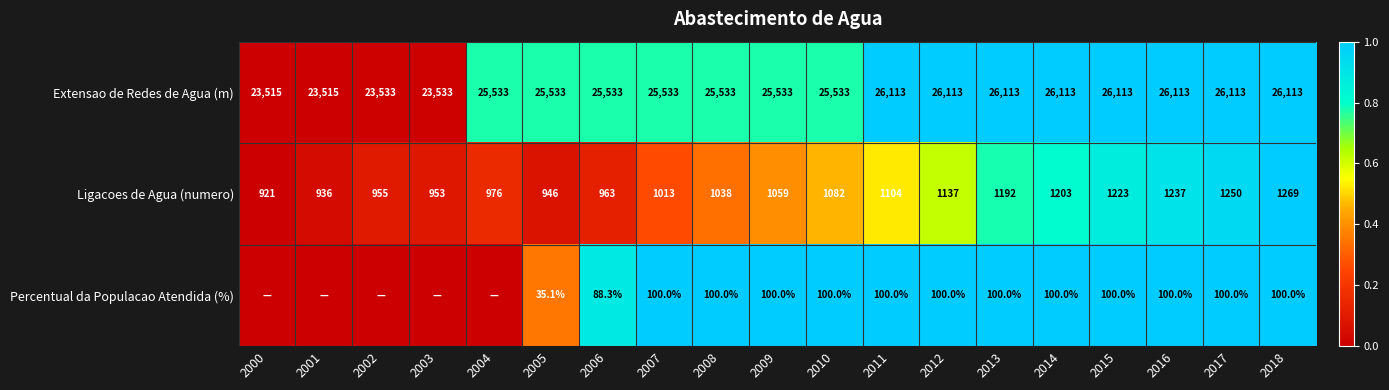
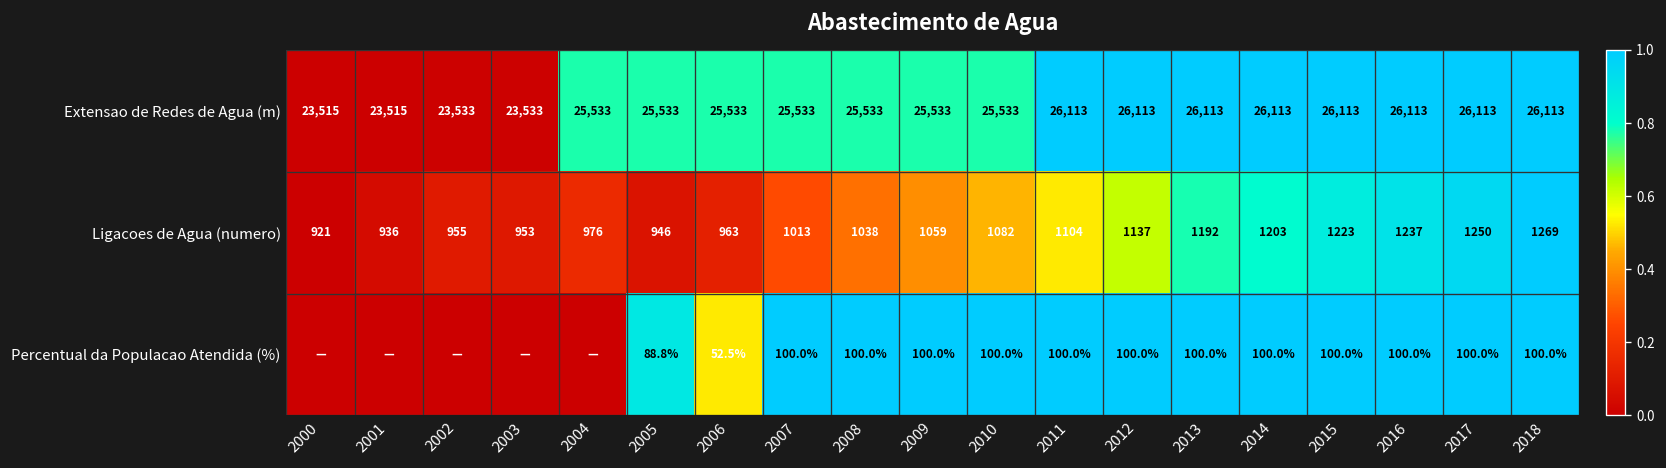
  {
    "Extensao de Redes de Agua (m)": {
      "2000": "23,515",
      "2001": "23,515",
      "2002": "23,533",
      "2003": "23,533",
      "2004": "25,533",
      "2005": "25,533",
      "2006": "25,533",
      "2007": "25,533",
      "2008": "25,533",
      "2009": "25,533",
      "2010": "25,533",
      "2011": "26,113",
      "2012": "26,113",
      "2013": "26,113",
      "2014": "26,113",
      "2015": "26,113",
      "2016": "26,113",
      "2017": "26,113",
      "2018": "26,113"
    },
    "Ligacoes de Agua (numero)": {
      "2000": "921",
      "2001": "936",
      "2002": "955",
      "2003": "953",
      "2004": "976",
      "2005": "946",
      "2006": "963",
      "2007": "1013",
      "2008": "1038",
      "2009": "1059",
      "2010": "1082",
      "2011": "1104",
      "2012": "1137",
      "2013": "1192",
      "2014": "1203",
      "2015": "1223",
      "2016": "1237",
      "2017": "1250",
      "2018": "1269"
    },
    "Percentual da Populacao Atendida (%)": {
-     "2005": "35.1%",
-     "2006": "88.3%",
+     "2005": "88.8%",
+     "2006": "52.5%",
      "2007": "100.0%",
      "2008": "100.0%",
      "2009": "100.0%",
      "2010": "100.0%",
      "2011": "100.0%",
      "2012": "100.0%",
      "2013": "100.0%",
      "2014": "100.0%",
      "2015": "100.0%",
      "2016": "100.0%",
      "2017": "100.0%",
      "2018": "100.0%"
    }
  }
